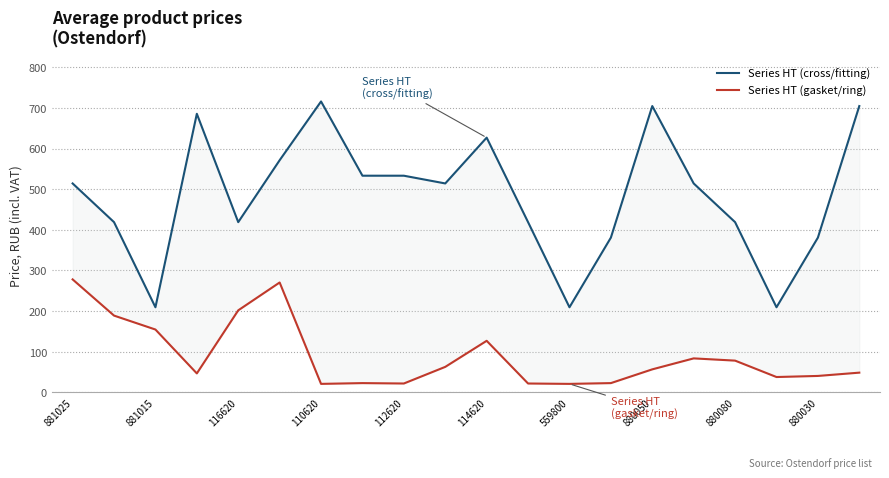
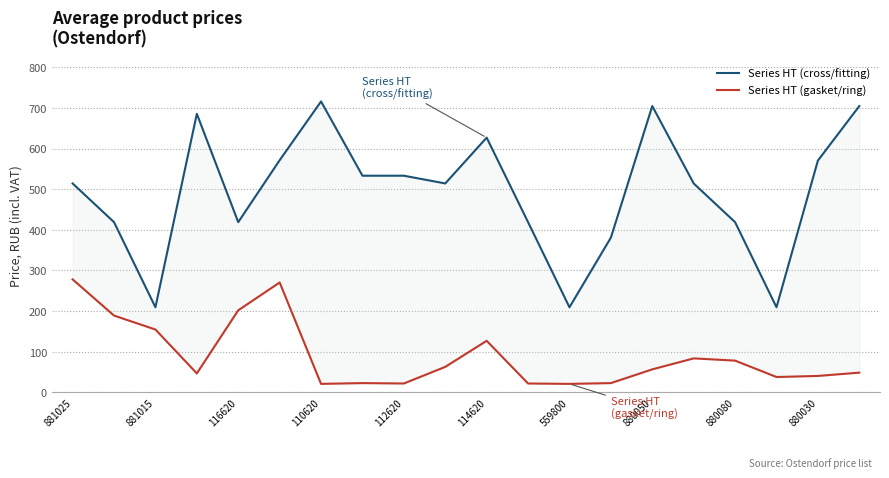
  {
    "Series HT (cross/fitting)": {
      "881025": 510,
      "881015": 210,
      "116620": 420,
      "110620": 720,
      "112620": 530,
      "114620": 630,
      "559800": 210,
      "880050": 700,
      "880080": 420,
-     "880030": 380
+     "880030": 570
    },
    "Series HT (gasket/ring)": {
      "881025": 280,
      "881015": 150,
      "116620": 200,
      "110620": 20,
      "112620": 20,
      "114620": 130,
      "559800": 20,
      "880050": 60,
      "880080": 80,
      "880030": 40
    }
  }
